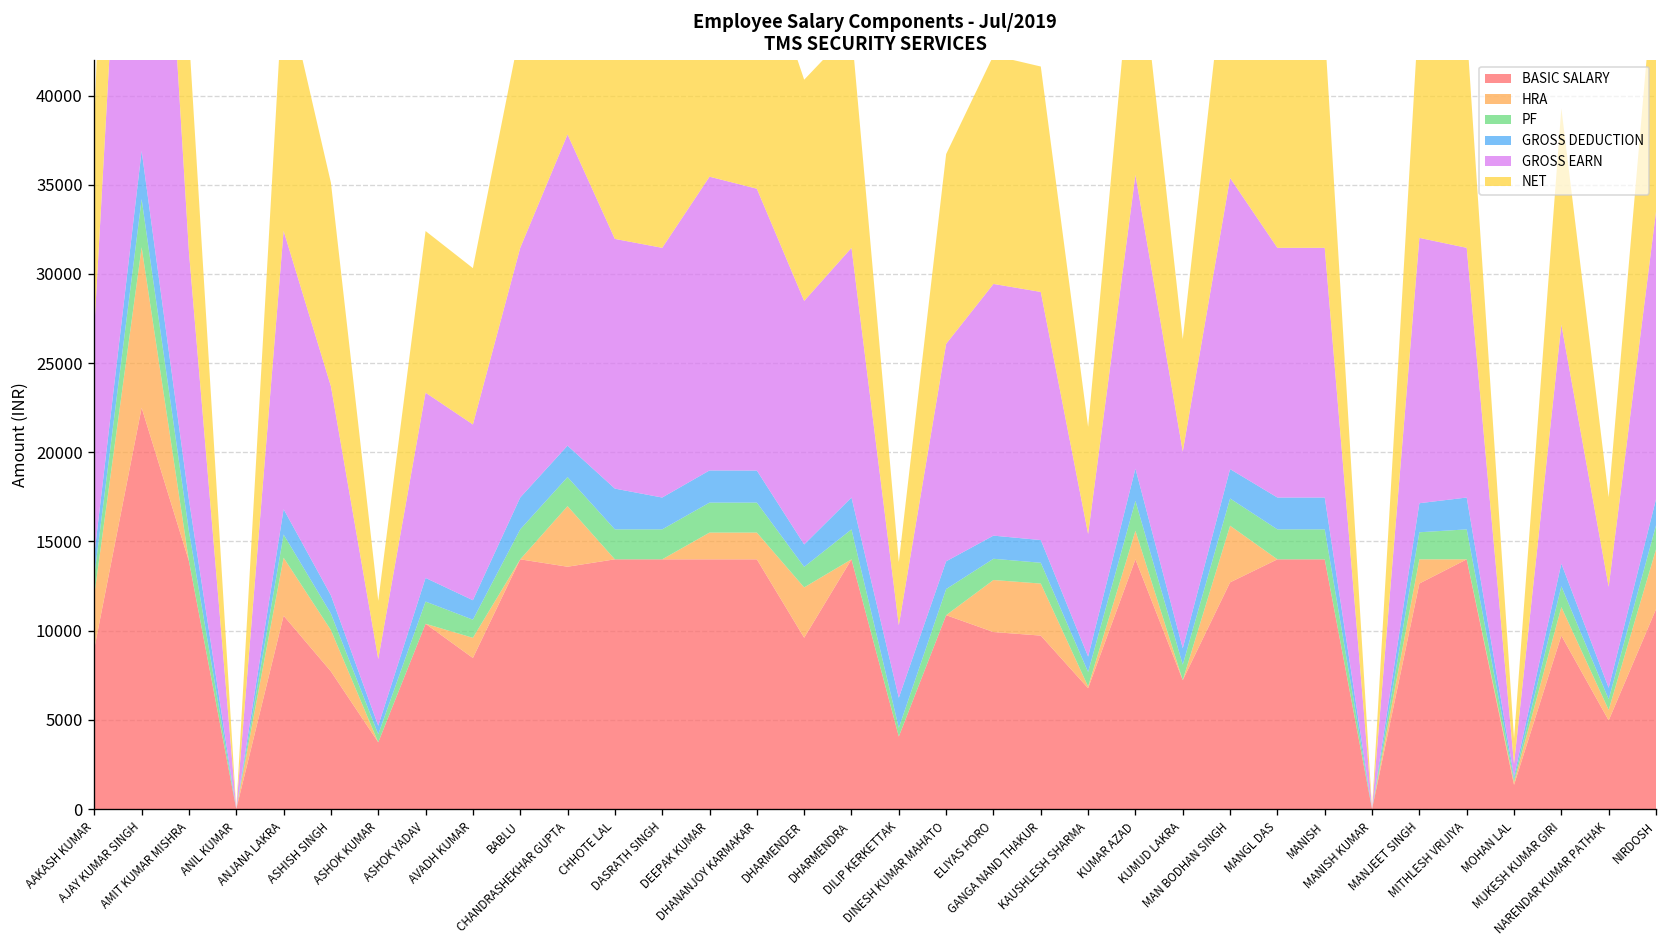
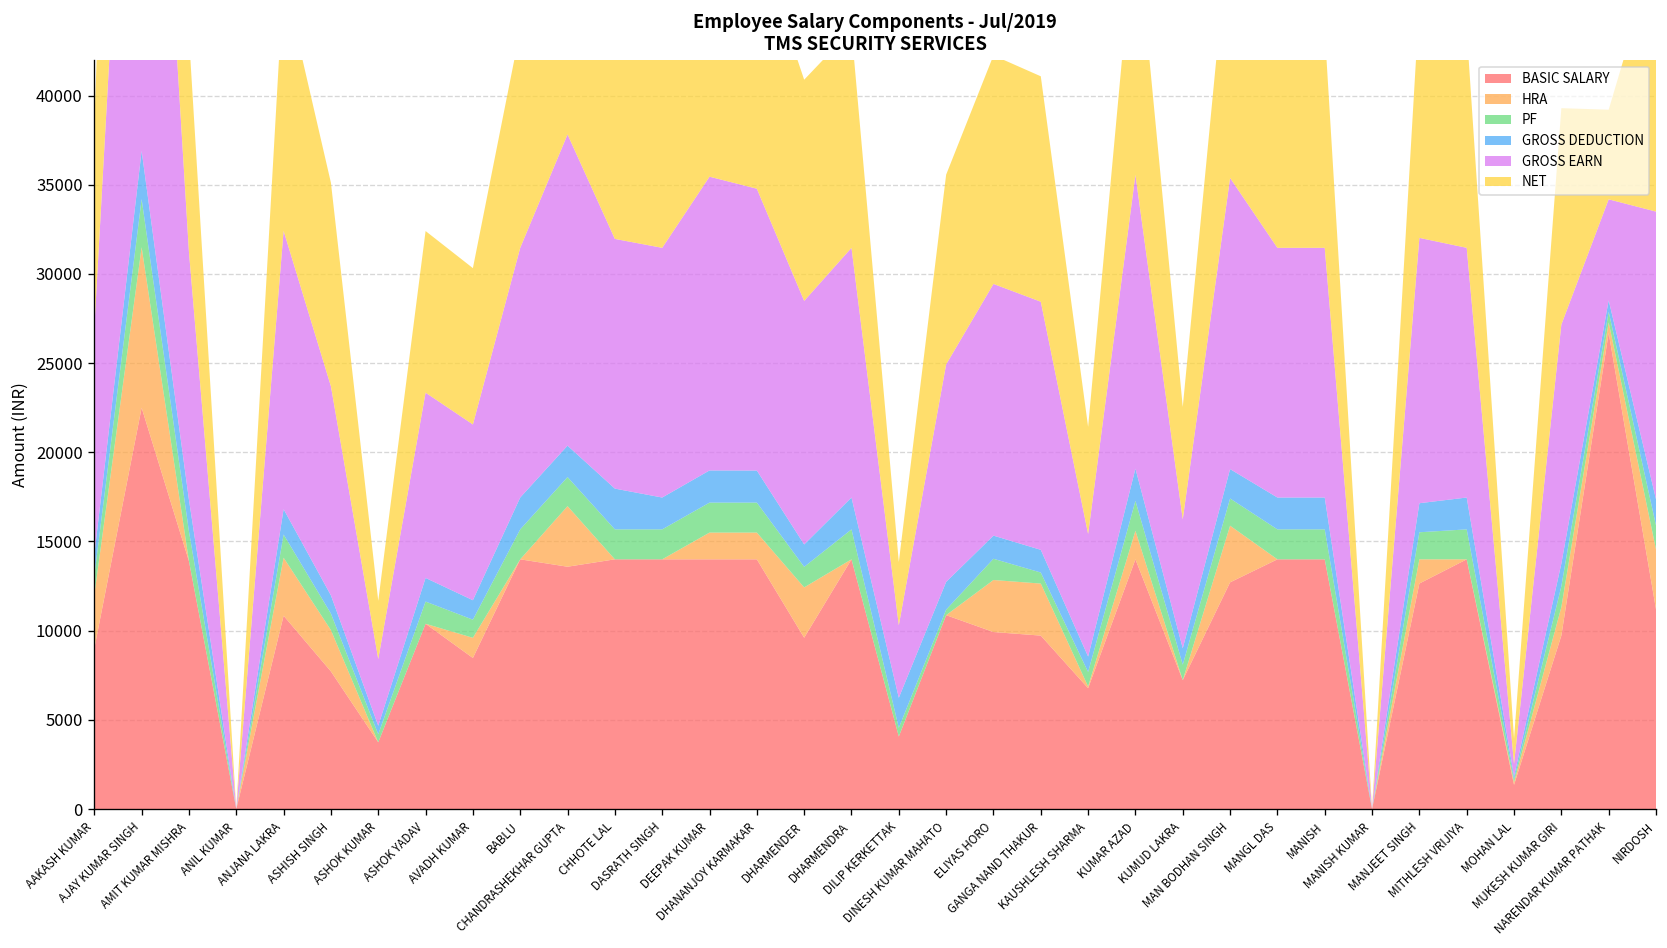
  {
    "BASIC SALARY": {
      "AAKASH KUMAR": 9000,
      "AJAY KUMAR SINGH": 22500,
      "ANJANA LAKRA": 10800,
      "ASHISH SINGH": 7700,
      "AVADH KUMAR": 8500,
      "CHANDRASHEKHAR GUPTA": 13600,
      "DEEPAK KUMAR": 14000,
      "DHANANJOY KARMAKAR": 14000,
      "DHARMENDER": 9600,
      "ELIYAS HORO": 9900,
      "GANGA NAND THAKUR": 9700,
      "KUMAR AZAD": 14000,
      "MAN BODHAN SINGH": 12700,
      "MANJEET SINGH": 12600,
      "MUKESH KUMAR GIRI": 9700,
-     "NARENDAR KUMAR PATHAK": 5000,
+     "NARENDAR KUMAR PATHAK": 26700,
      "NIRDOSH": 11200
    },
    "PF": {
      "AAKASH KUMAR": 1100,
      "AJAY KUMAR SINGH": 2700,
      "AMIT KUMAR MISHRA": 1700,
      "ANJANA LAKRA": 1300,
      "ASHISH SINGH": 900,
      "ASHOK KUMAR": 400,
      "ASHOK YADAV": 1200,
      "AVADH KUMAR": 1000,
      "BABLU": 1700,
      "CHANDRASHEKHAR GUPTA": 1600,
      "CHHOTE LAL": 1700,
      "DASRATH SINGH": 1700,
      "DEEPAK KUMAR": 1700,
      "DHANANJOY KARMAKAR": 1700,
      "DHARMENDER": 1200,
      "DHARMENDRA": 1700,
      "DILIP KERKETTAK": 500,
-     "DINESH KUMAR MAHATO": 1500,
+     "DINESH KUMAR MAHATO": 300,
      "ELIYAS HORO": 1200,
-     "GANGA NAND THAKUR": 1200,
+     "GANGA NAND THAKUR": 600,
      "KAUSHLESH SHARMA": 800,
      "KUMAR AZAD": 1700,
      "KUMUD LAKRA": 900,
      "MAN BODHAN SINGH": 1500,
      "MANGL DAS": 1700,
      "MANISH": 1700,
      "MANJEET SINGH": 1500,
      "MITHLESH VRIJIYA": 1700,
      "MUKESH KUMAR GIRI": 1200,
      "NARENDAR KUMAR PATHAK": 600,
      "NIRDOSH": 1300
    },
    "GROSS DEDUCTION": {
      "AAKASH KUMAR": 1200,
      "AJAY KUMAR SINGH": 2700,
      "AMIT KUMAR MISHRA": 1800,
      "ANJANA LAKRA": 1400,
      "ASHISH SINGH": 1000,
      "ASHOK KUMAR": 500,
      "ASHOK YADAV": 1300,
      "AVADH KUMAR": 1100,
      "BABLU": 1800,
      "CHANDRASHEKHAR GUPTA": 1800,
      "CHHOTE LAL": 2300,
      "DASRATH SINGH": 1800,
      "DEEPAK KUMAR": 1800,
      "DHANANJOY KARMAKAR": 1800,
      "DHARMENDER": 1300,
      "DHARMENDRA": 1800,
      "DILIP KERKETTAK": 1700,
      "DINESH KUMAR MAHATO": 1600,
      "ELIYAS HORO": 1300,
      "GANGA NAND THAKUR": 1300,
      "KAUSHLESH SHARMA": 900,
      "KUMAR AZAD": 1800,
      "KUMUD LAKRA": 900,
      "MAN BODHAN SINGH": 1600,
      "MANGL DAS": 1800,
      "MANISH": 1800,
      "MANJEET SINGH": 1600,
      "MITHLESH VRIJIYA": 1800,
      "MOHAN LAL": 200,
      "MUKESH KUMAR GIRI": 1300,
      "NARENDAR KUMAR PATHAK": 600,
      "NIRDOSH": 1500
    },
    "GROSS EARN": {
      "AAKASH KUMAR": 12700,
      "AMIT KUMAR MISHRA": 13900,
      "ANJANA LAKRA": 15600,
      "ASHISH SINGH": 11700,
      "ASHOK KUMAR": 3700,
      "ASHOK YADAV": 10400,
      "AVADH KUMAR": 9900,
      "BABLU": 14000,
      "CHANDRASHEKHAR GUPTA": 17400,
      "CHHOTE LAL": 14000,
      "DASRATH SINGH": 14000,
      "DEEPAK KUMAR": 16500,
      "DHANANJOY KARMAKAR": 15800,
      "DHARMENDER": 13700,
      "DHARMENDRA": 14000,
      "DILIP KERKETTAK": 4100,
      "DINESH KUMAR MAHATO": 12200,
      "ELIYAS HORO": 14100,
      "GANGA NAND THAKUR": 13900,
      "KAUSHLESH SHARMA": 6900,
      "KUMAR AZAD": 16500,
-     "KUMUD LAKRA": 11000,
+     "KUMUD LAKRA": 7200,
      "MAN BODHAN SINGH": 16300,
      "MANGL DAS": 14000,
      "MANISH": 14000,
      "MANJEET SINGH": 14900,
      "MITHLESH VRIJIYA": 14000,
      "MOHAN LAL": 700,
      "MUKESH KUMAR GIRI": 13400,
      "NARENDAR KUMAR PATHAK": 5700,
      "NIRDOSH": 16100
    }
  }
